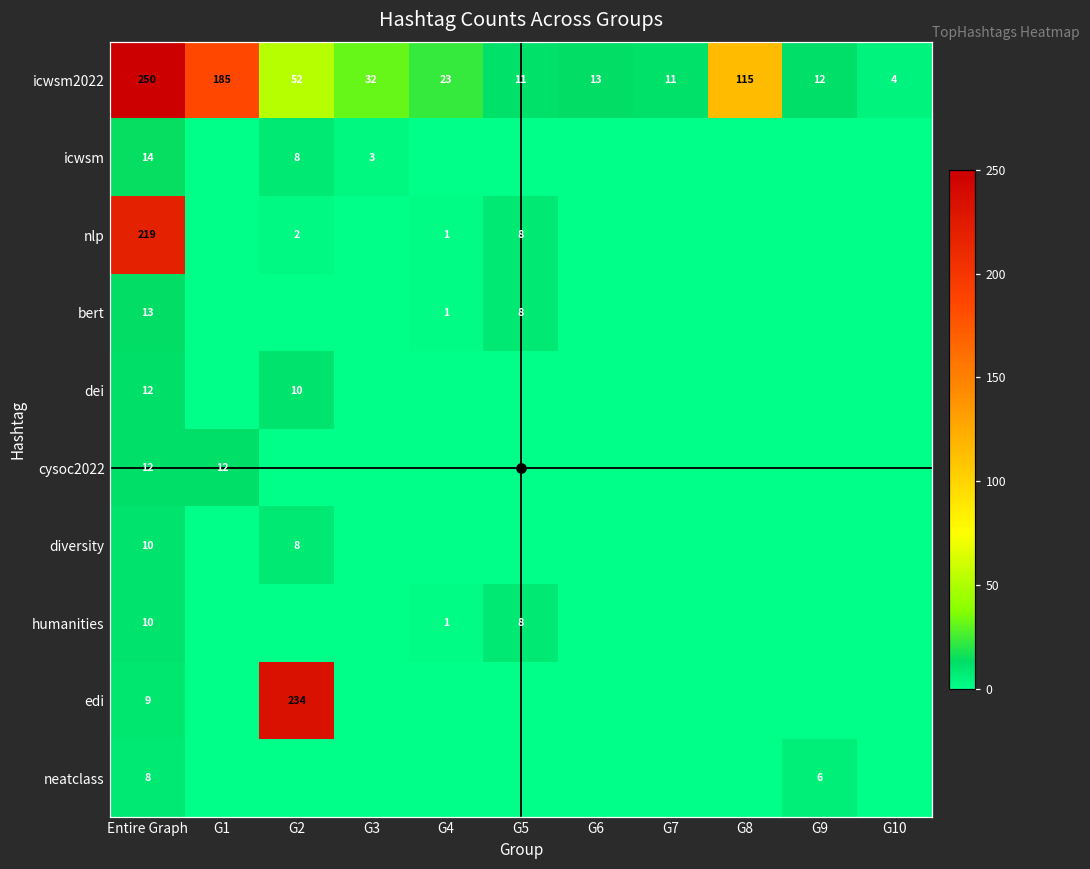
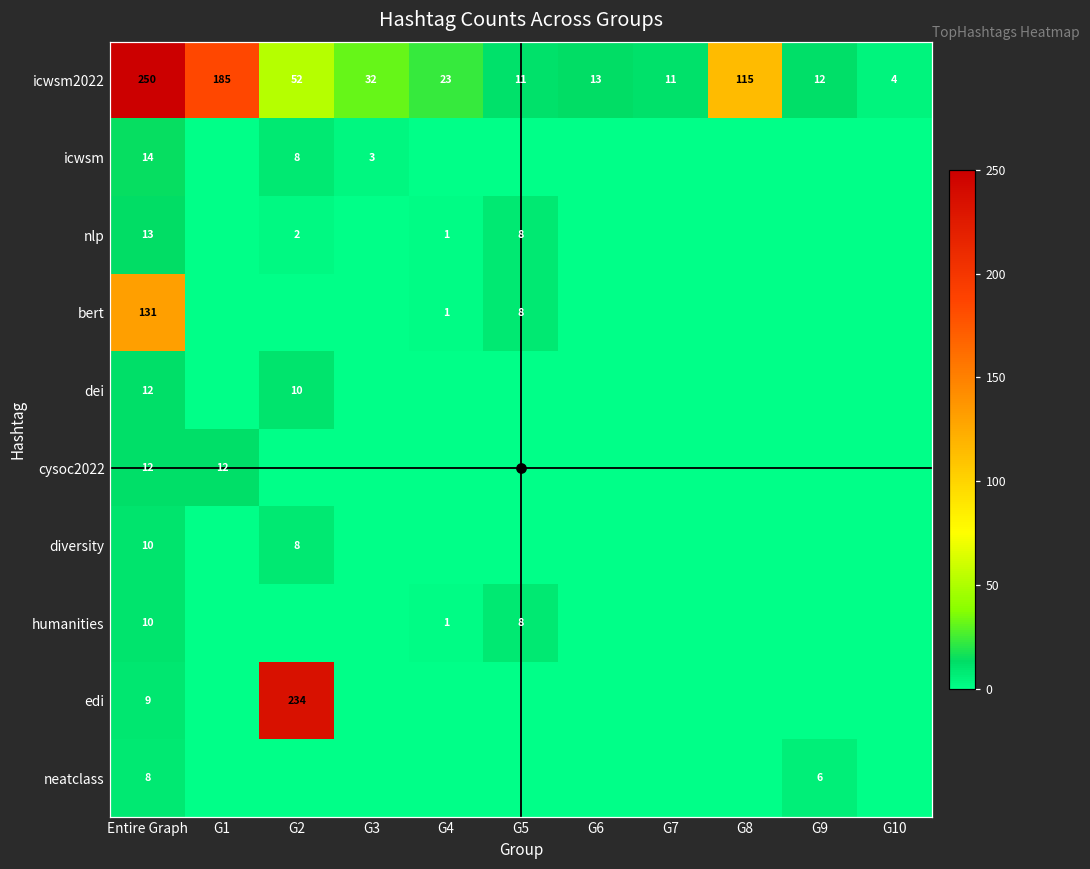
  {
    "icwsm2022": {
      "Entire Graph": 250,
      "G1": 185,
      "G2": 52,
      "G3": 32,
      "G4": 23,
      "G5": 11,
      "G6": 13,
      "G7": 11,
      "G8": 115,
      "G9": 12,
      "G10": 4
    },
    "icwsm": {
      "Entire Graph": 14,
      "G2": 8,
      "G3": 3
    },
    "nlp": {
-     "Entire Graph": 219,
+     "Entire Graph": 13,
      "G2": 2,
      "G4": 1,
      "G5": 8
    },
    "bert": {
-     "Entire Graph": 13,
+     "Entire Graph": 131,
      "G4": 1,
      "G5": 8
    },
    "dei": {
      "Entire Graph": 12,
      "G2": 10
    },
    "cysoc2022": {
      "Entire Graph": 12,
      "G1": 12
    },
    "diversity": {
      "Entire Graph": 10,
      "G2": 8
    },
    "humanities": {
      "Entire Graph": 10,
      "G4": 1,
      "G5": 8
    },
    "edi": {
      "Entire Graph": 9,
      "G2": 234
    },
    "neatclass": {
      "Entire Graph": 8,
      "G9": 6
    }
  }
